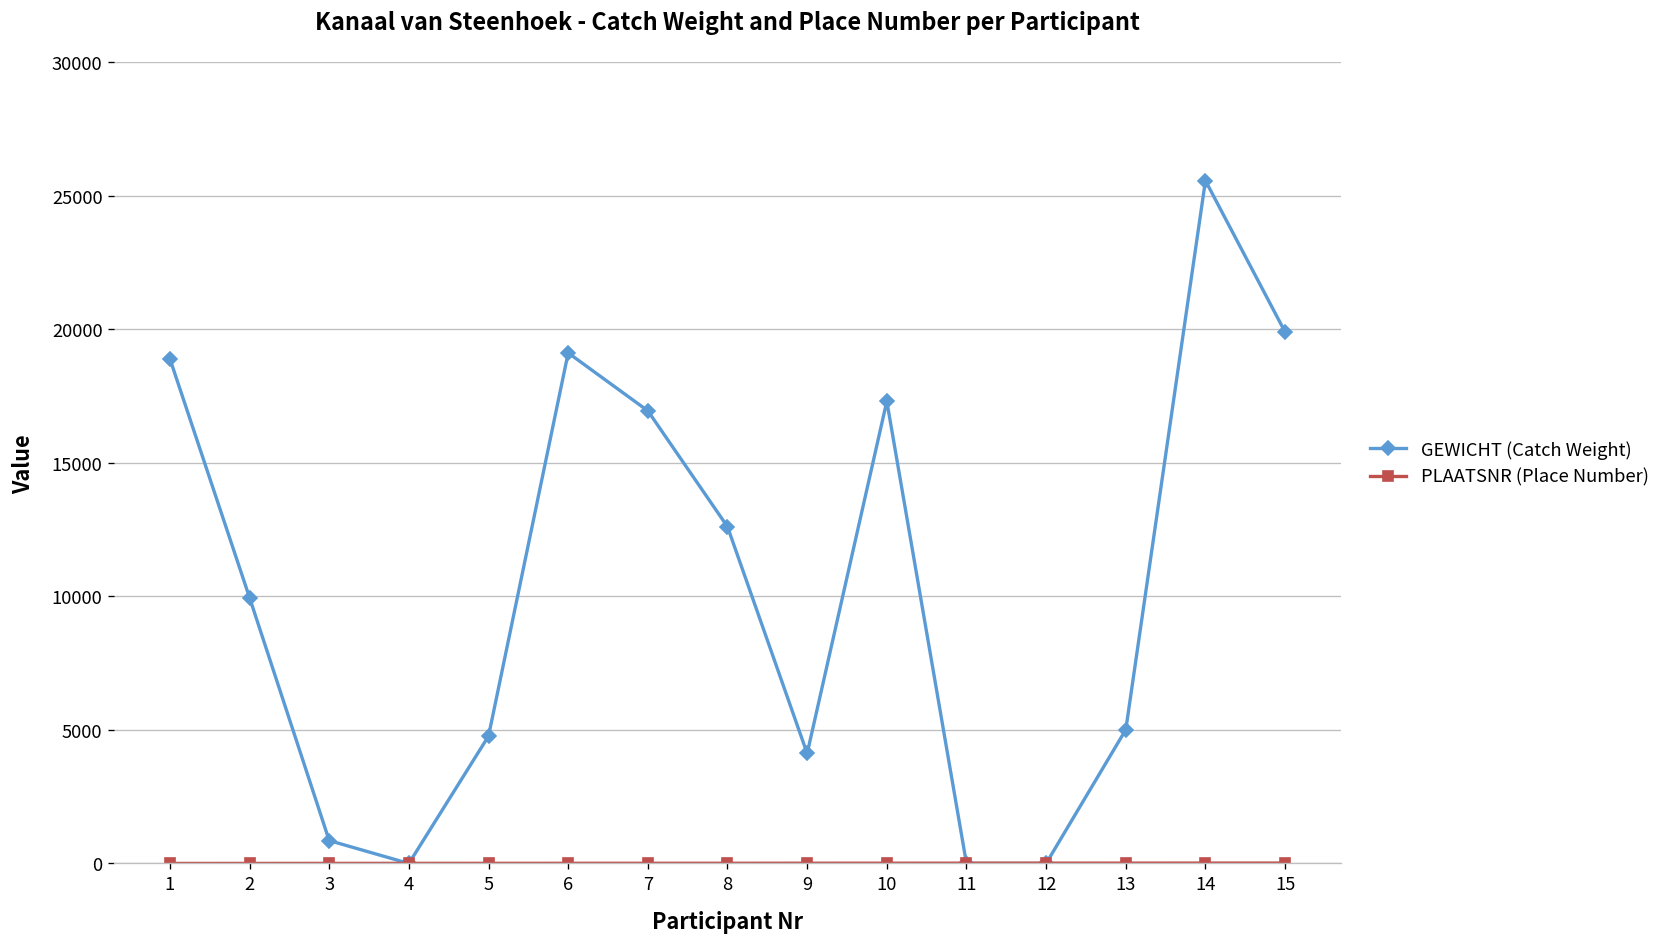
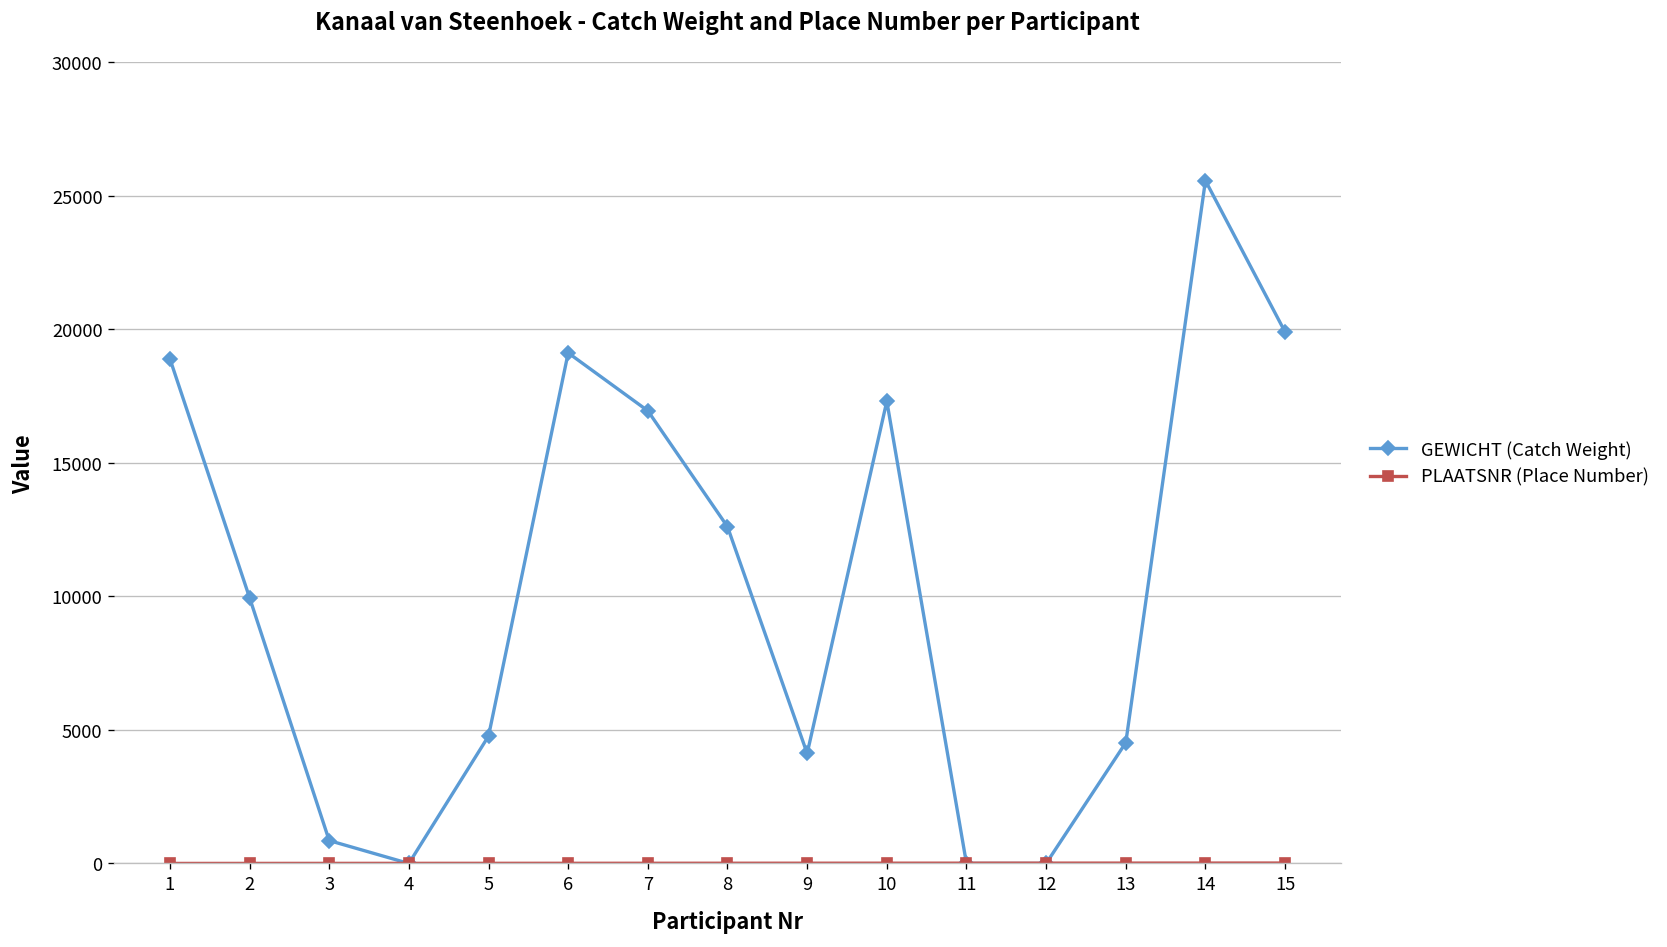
  {
    "GEWICHT (Catch Weight)": {
      "1": 18900,
      "2": 10000,
      "3": 900,
      "5": 4800,
      "6": 19100,
      "7": 17000,
      "8": 12600,
      "9": 4100,
      "10": 17300,
-     "13": 5000,
+     "13": 4500,
      "14": 25600,
      "15": 19900
    },
    "PLAATSNR (Place Number)": {
      "1": 0,
      "2": 0,
      "3": 0,
      "5": 0,
      "6": 0,
      "7": 0,
      "8": 0,
      "9": 0,
      "10": 0,
      "13": 0,
      "14": 0,
      "15": 0
    }
  }
